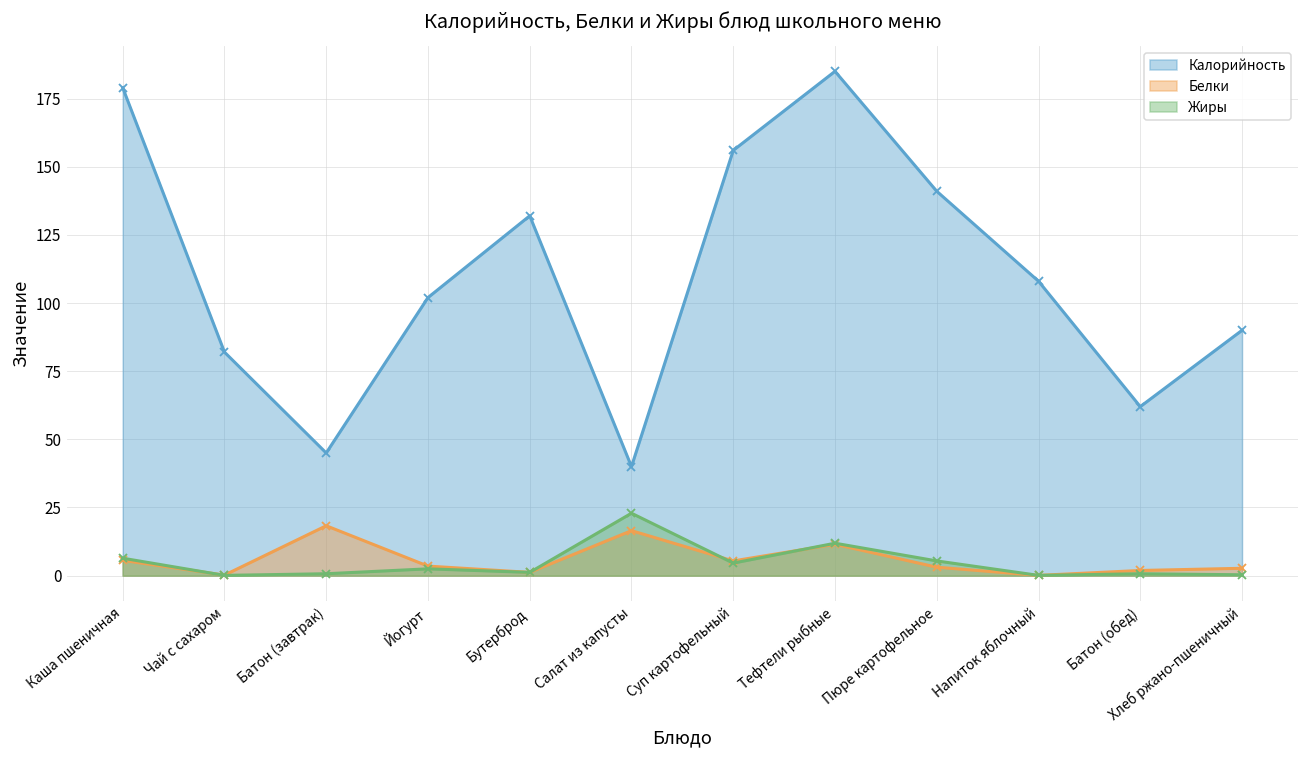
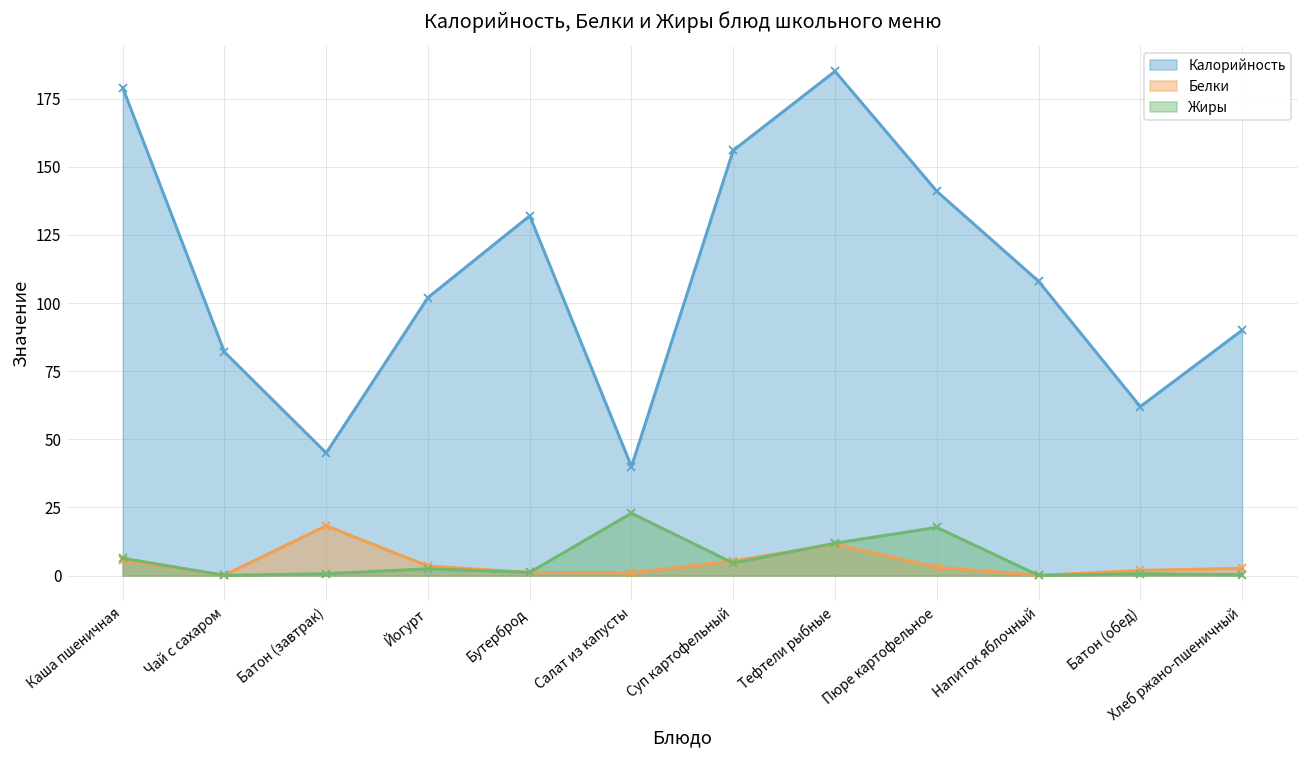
  {
    "Калорийность": {
      "Каша пшеничная": 179,
      "Чай с сахаром": 82,
      "Батон (завтрак)": 45,
      "Йогурт": 102,
      "Бутерброд": 132,
      "Салат из капусты": 40,
      "Суп картофельный": 156,
      "Тефтели рыбные": 185,
      "Пюре картофельное": 141,
      "Напиток яблочный": 108,
      "Батон (обед)": 62,
      "Хлеб ржано-пшеничный": 90
    },
    "Белки": {
      "Батон (завтрак)": 18,
-     "Салат из капусты": 17,
+     "Салат из капусты": 1,
      "Пюре картофельное": 3,
      "Батон (обед)": 2,
      "Хлеб ржано-пшеничный": 3
    },
    "Жиры": {
      "Батон (завтрак)": 1,
      "Салат из капусты": 23,
-     "Пюре картофельное": 5,
+     "Пюре картофельное": 18,
      "Батон (обед)": 1,
      "Хлеб ржано-пшеничный": 0
    }
  }
